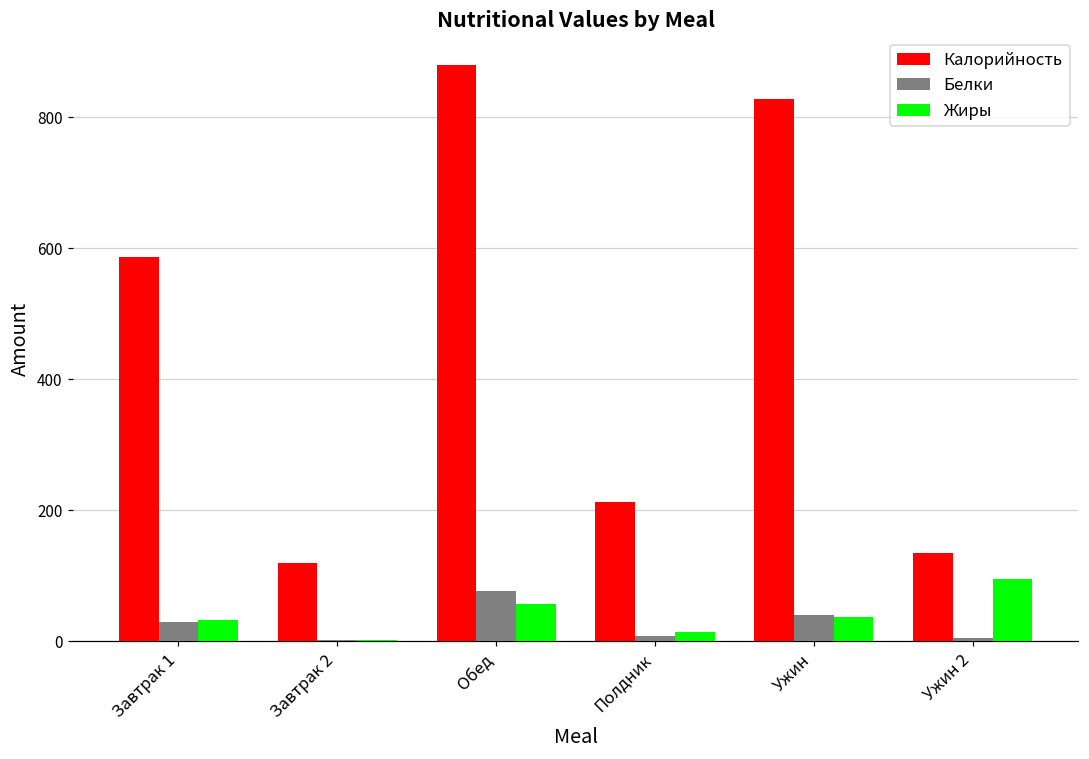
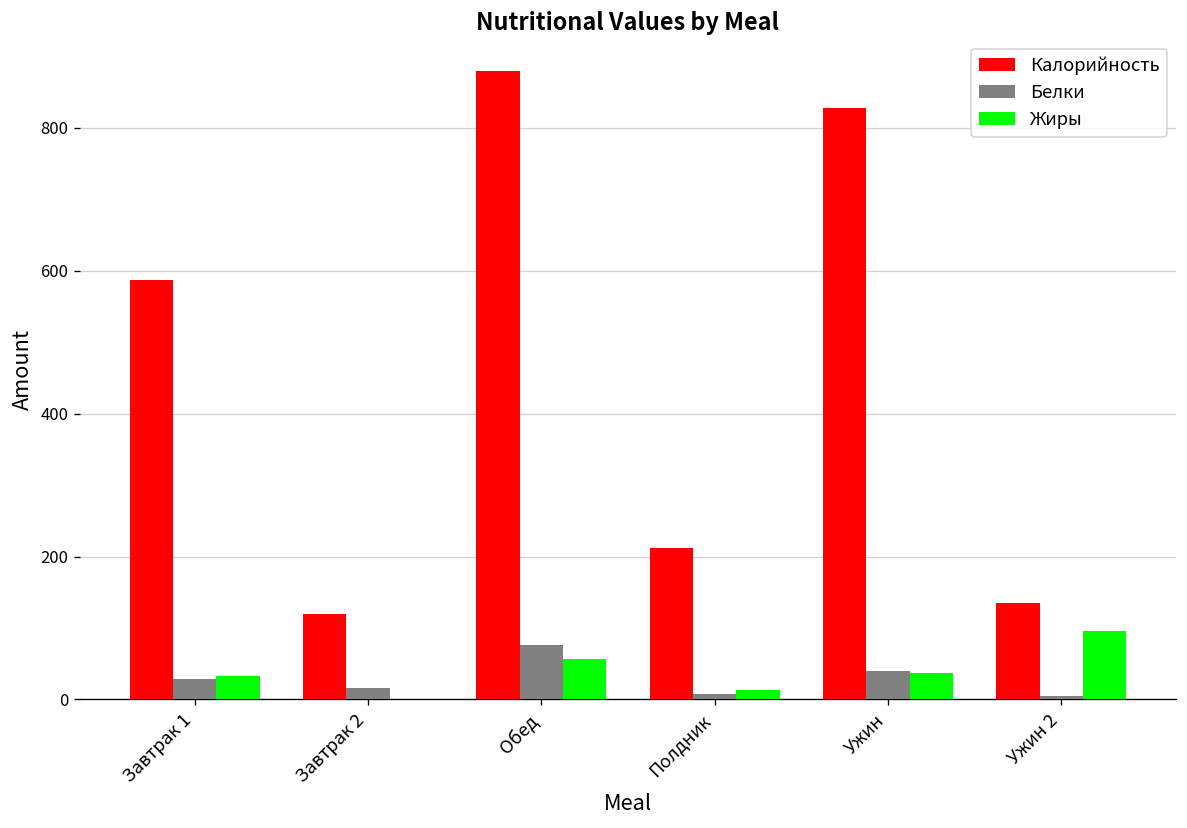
  {
    "Калорийность": {
      "Завтрак 1": 590,
      "Завтрак 2": 120,
      "Обед": 880,
      "Полдник": 210,
      "Ужин": 830,
      "Ужин 2": 140
    },
    "Белки": {
      "Завтрак 1": 30,
-     "Завтрак 2": 0,
+     "Завтрак 2": 20,
      "Обед": 80,
      "Полдник": 10,
      "Ужин": 40,
      "Ужин 2": 10
    },
    "Жиры": {
      "Завтрак 1": 30,
      "Обед": 60,
      "Полдник": 10,
      "Ужин": 40,
      "Ужин 2": 100
    }
  }
